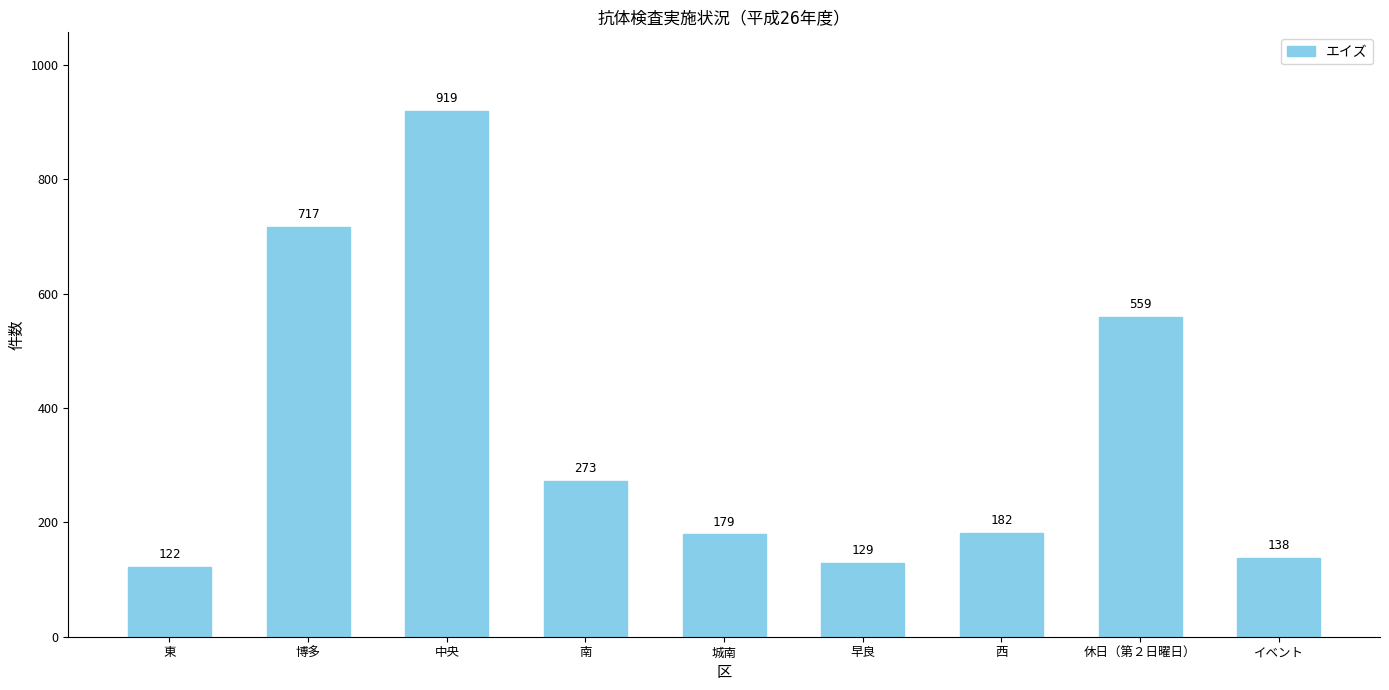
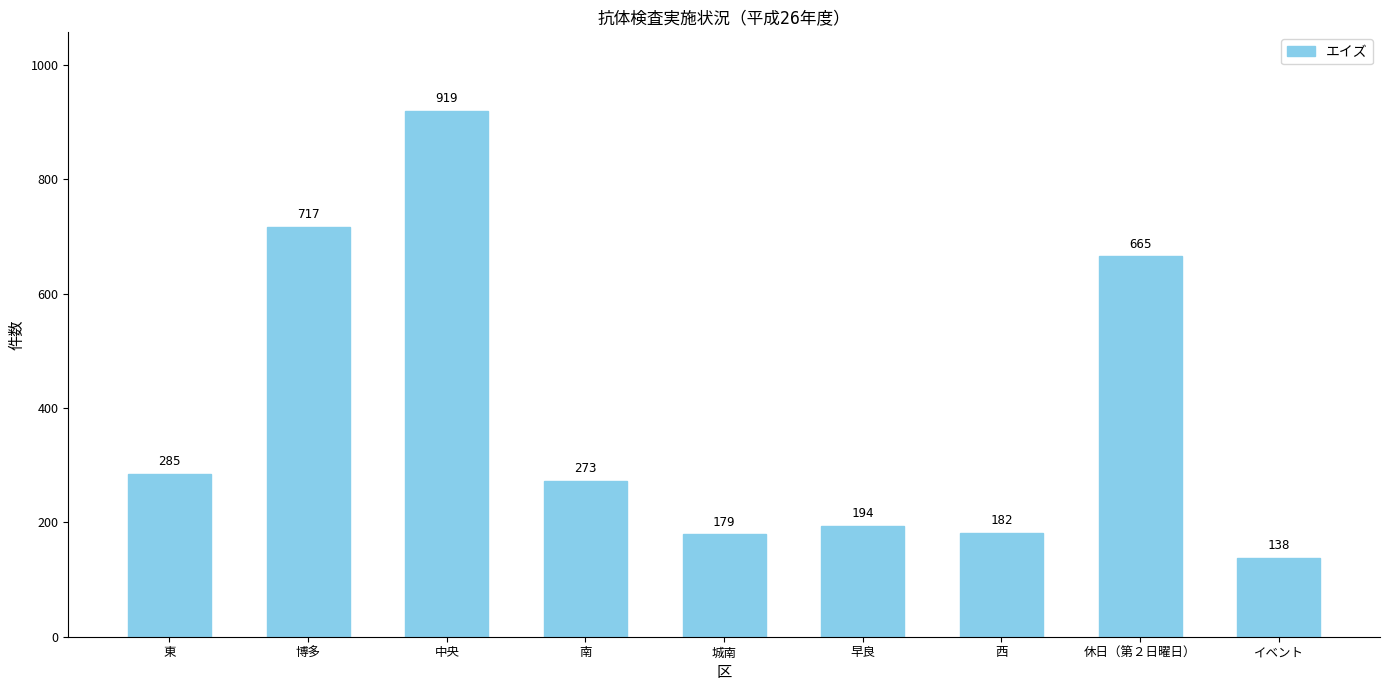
  {
-   "東": 122,
+   "東": 285,
    "博多": 717,
    "中央": 919,
    "南": 273,
    "城南": 179,
-   "早良": 129,
+   "早良": 194,
    "西": 182,
-   "休日（第２日曜日）": 559,
+   "休日（第２日曜日）": 665,
    "イベント": 138
  }
